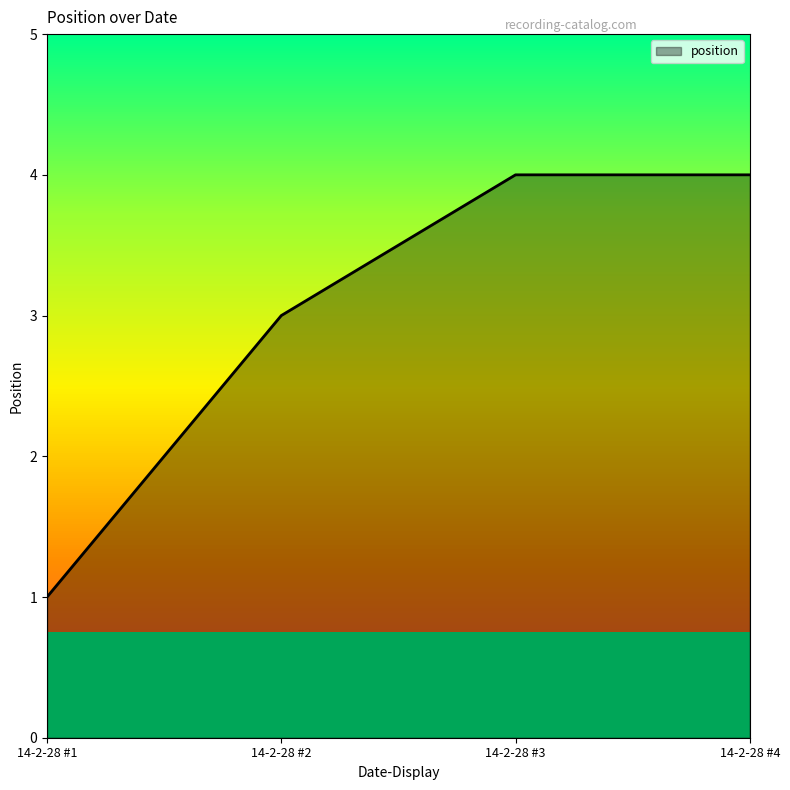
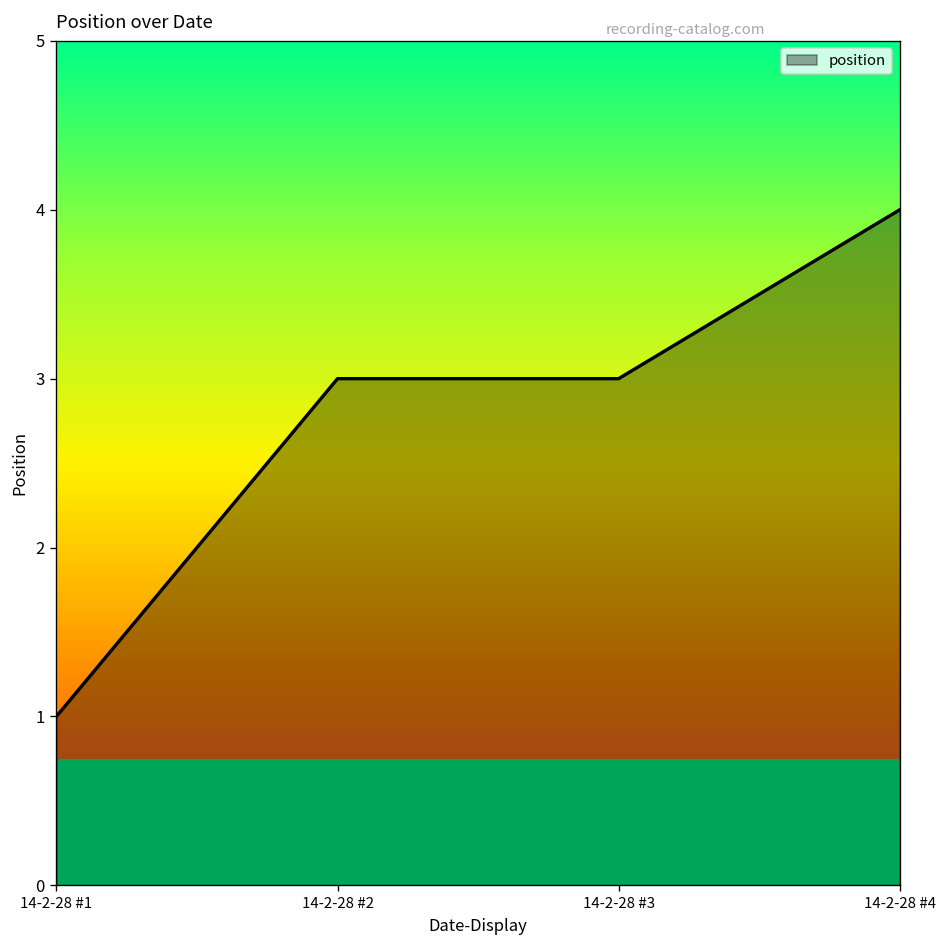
  {
    "14-2-28 #1": 1,
    "14-2-28 #2": 3,
-   "14-2-28 #3": 4,
+   "14-2-28 #3": 3,
    "14-2-28 #4": 4
  }
